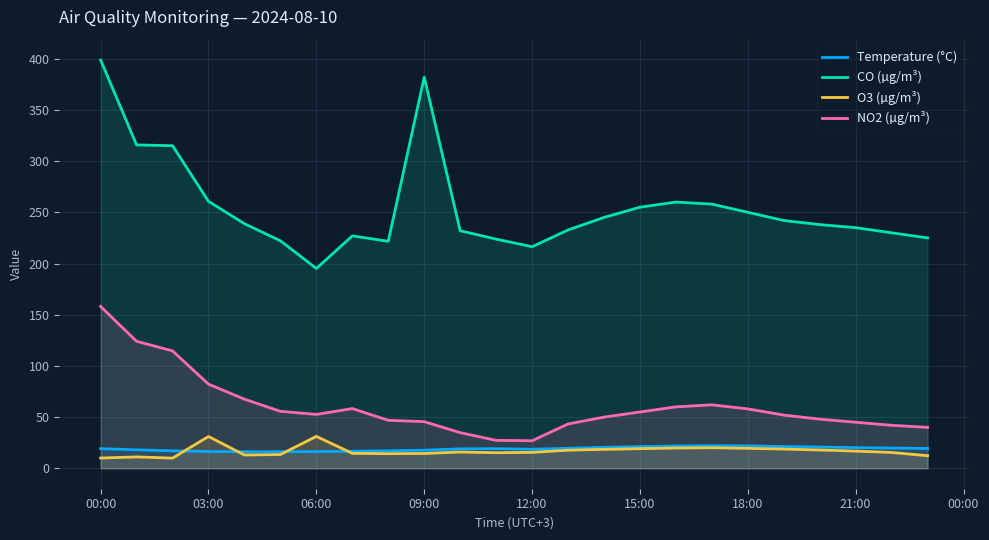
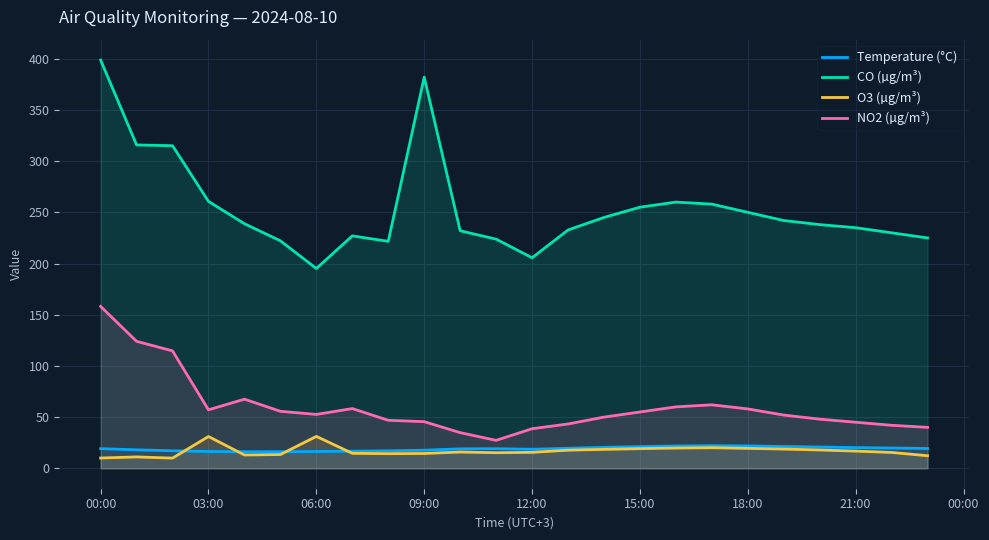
  {
    "Temperature (°C)": {
      "00:00": 19,
      "03:00": 16,
      "06:00": 16,
      "09:00": 18,
      "12:00": 19,
      "21:00": 20
    },
    "CO (µg/m³)": {
      "00:00": 399,
      "03:00": 261,
      "06:00": 195,
      "09:00": 382,
-     "12:00": 216,
+     "12:00": 206,
      "15:00": 255,
      "18:00": 250,
      "21:00": 235
    },
    "O3 (µg/m³)": {
      "00:00": 10,
      "03:00": 31,
      "06:00": 31,
      "09:00": 14,
      "12:00": 16,
      "21:00": 17
    },
    "NO2 (µg/m³)": {
      "00:00": 158,
-     "03:00": 82,
+     "03:00": 57,
      "06:00": 53,
      "09:00": 46,
-     "12:00": 27,
+     "12:00": 39,
      "15:00": 55,
      "18:00": 58,
      "21:00": 45
    }
  }
